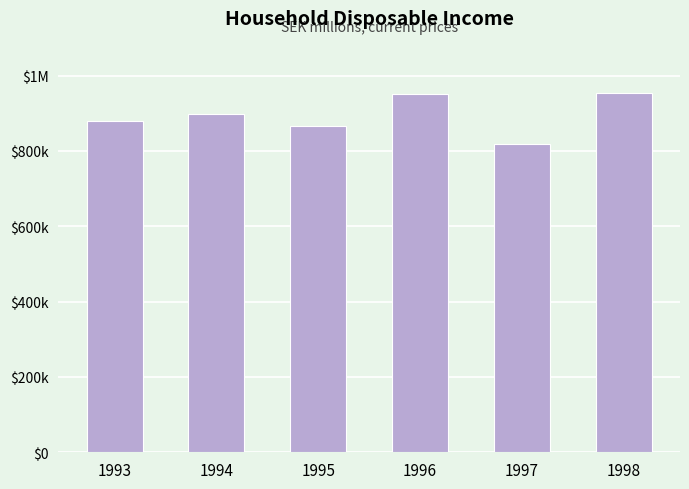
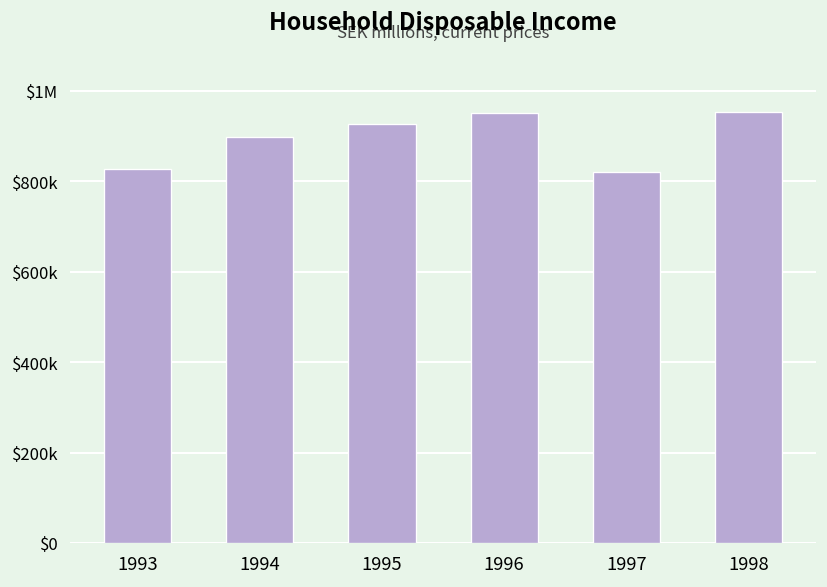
  {
-   "1993": "$880000",
+   "1993": "$830000",
    "1994": "$900000",
-   "1995": "$870000",
+   "1995": "$930000",
    "1996": "$950000",
    "1997": "$820000",
    "1998": "$950000"
  }
